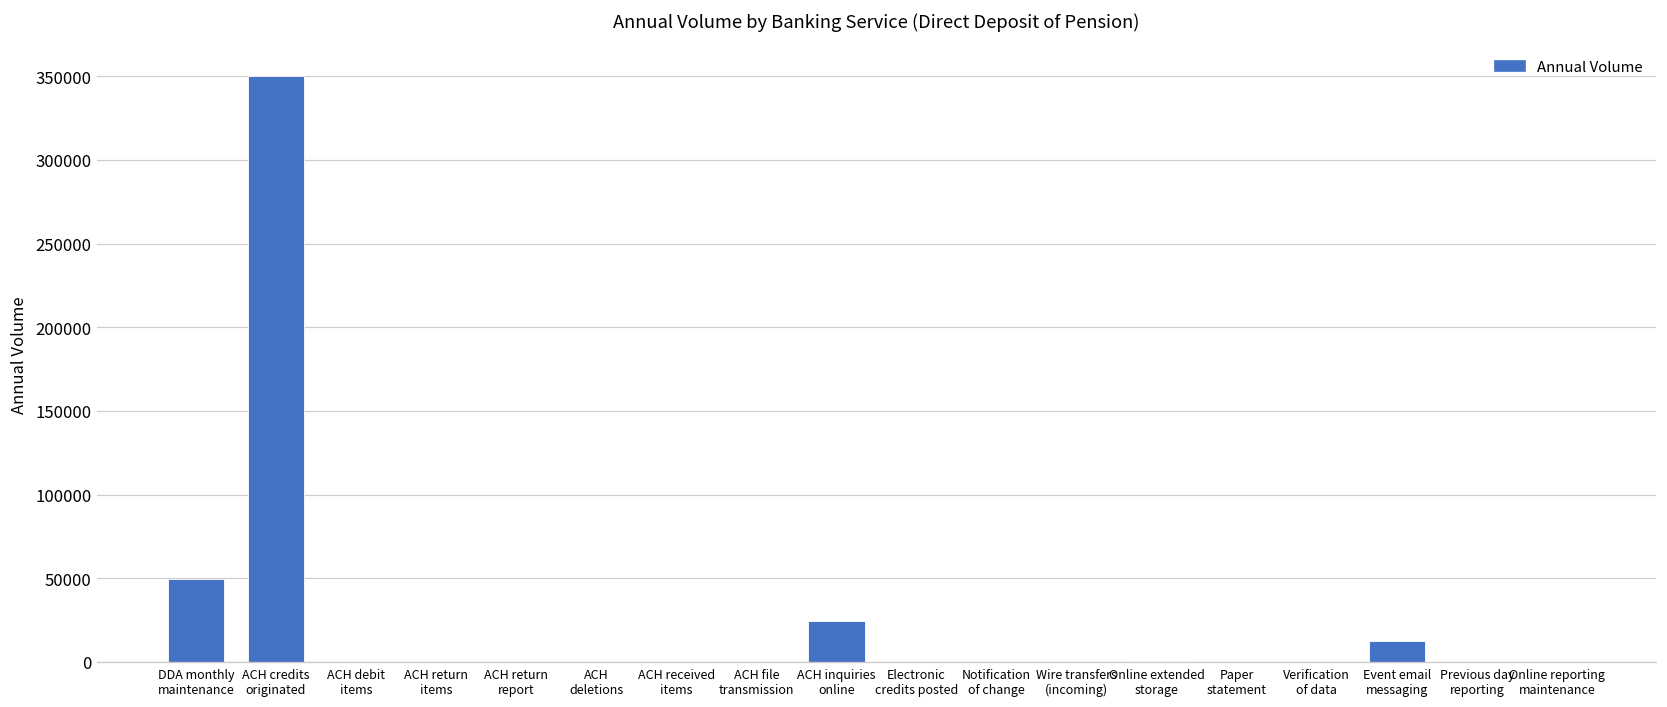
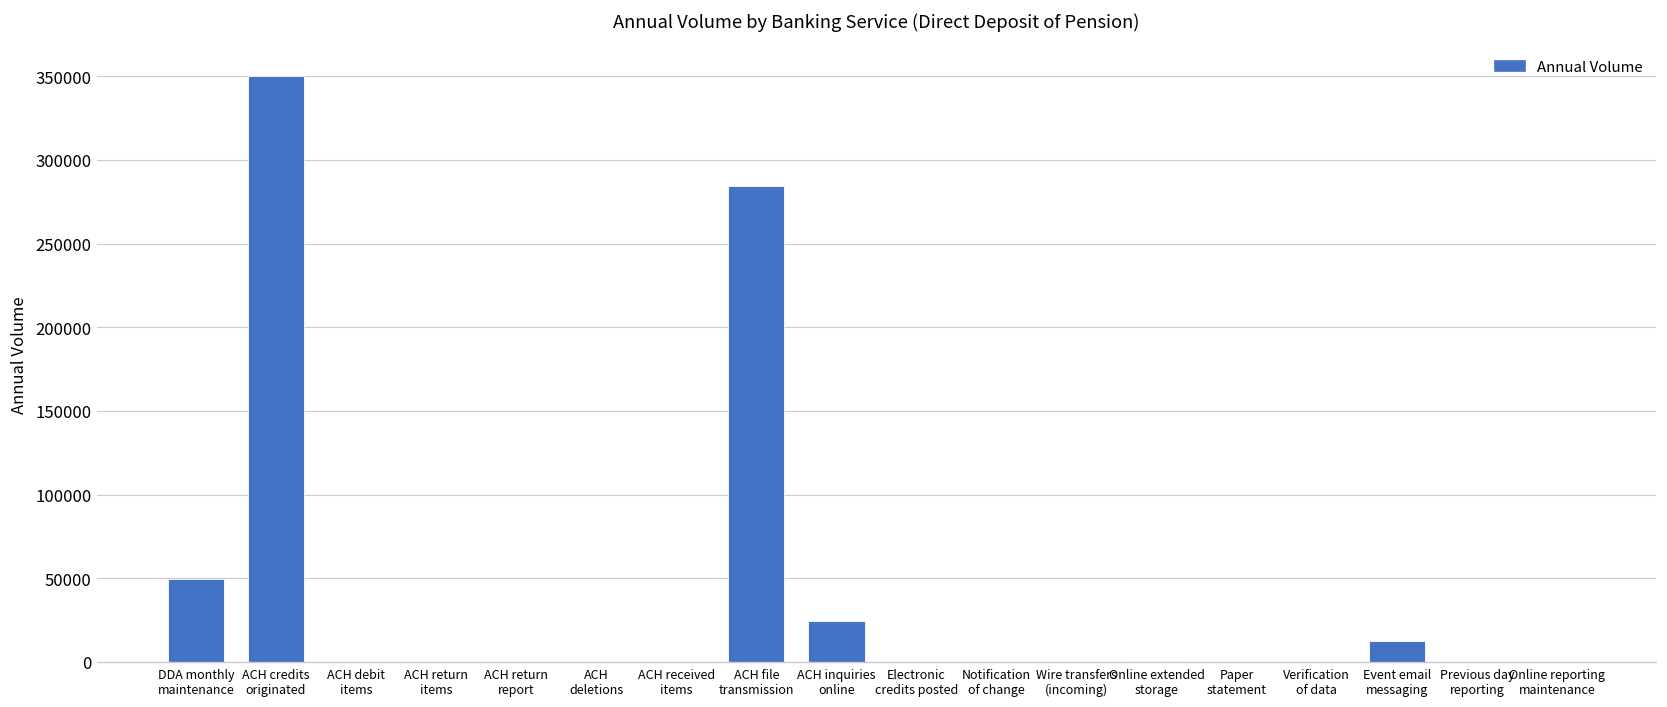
  {
    "DDA monthly maintenance": 50000,
    "ACH credits originated": 350000,
    "ACH return report": 0,
    "ACH deletions": 0,
-   "ACH file transmission": 0,
+   "ACH file transmission": 284000,
    "ACH inquiries online": 24000,
    "Event email messaging": 13000
  }
